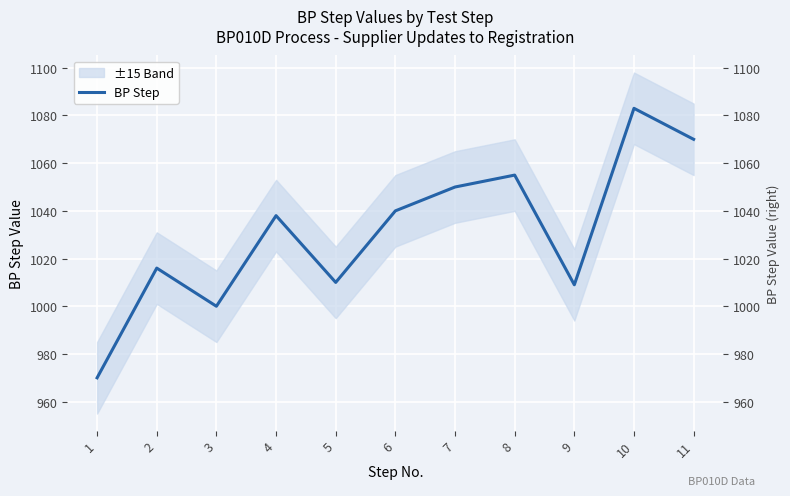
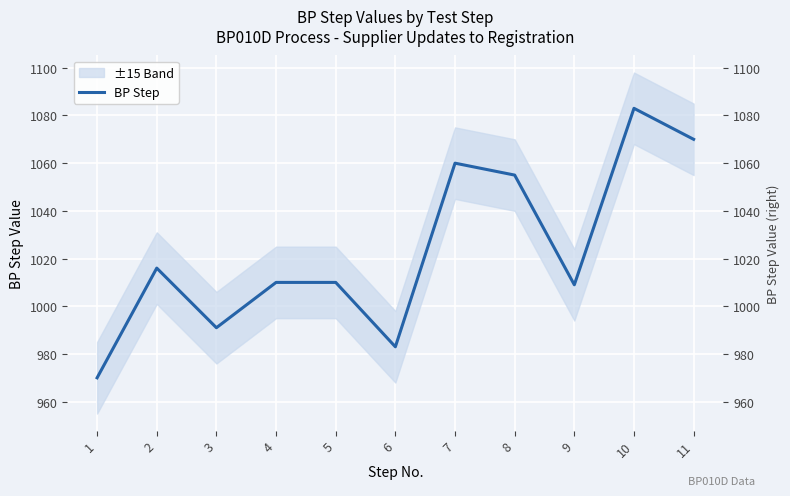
  {
    "BP Step": {
      "1": 970,
      "2": 1016,
-     "3": 1000,
-     "4": 1038,
+     "3": 991,
+     "4": 1010,
      "5": 1010,
-     "6": 1040,
-     "7": 1050,
+     "6": 983,
+     "7": 1060,
      "8": 1055,
      "9": 1009,
      "10": 1083,
      "11": 1070
    }
  }
